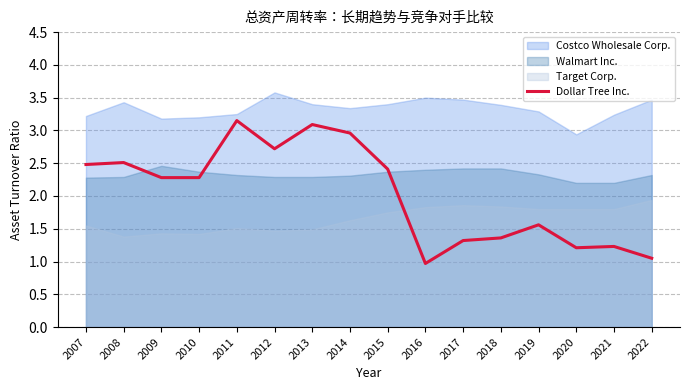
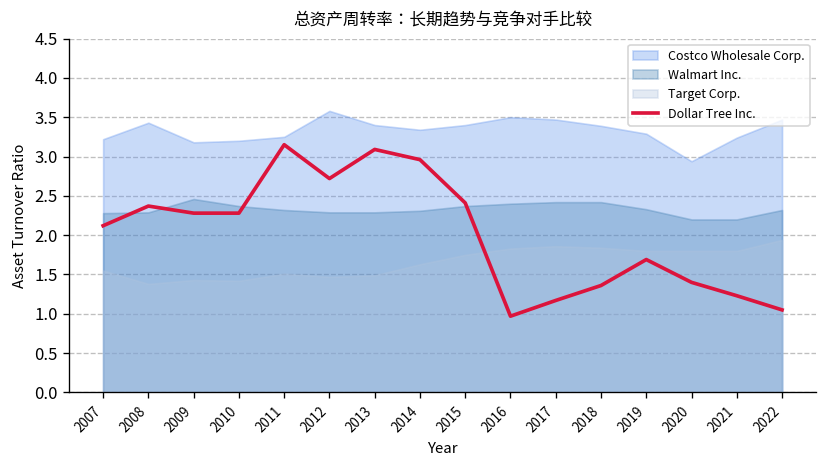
  {
    "Dollar Tree Inc.": {
-     "2007": 2.5,
-     "2008": 2.5,
+     "2007": 2.1,
+     "2008": 2.4,
      "2009": 2.3,
      "2010": 2.3,
      "2011": 3.2,
      "2012": 2.7,
      "2013": 3.1,
      "2014": 3.0,
      "2015": 2.4,
      "2016": 1.0,
-     "2017": 1.3,
+     "2017": 1.2,
      "2018": 1.4,
-     "2019": 1.6,
-     "2020": 1.2,
+     "2019": 1.7,
+     "2020": 1.4,
      "2021": 1.2,
      "2022": 1.1
    }
  }
